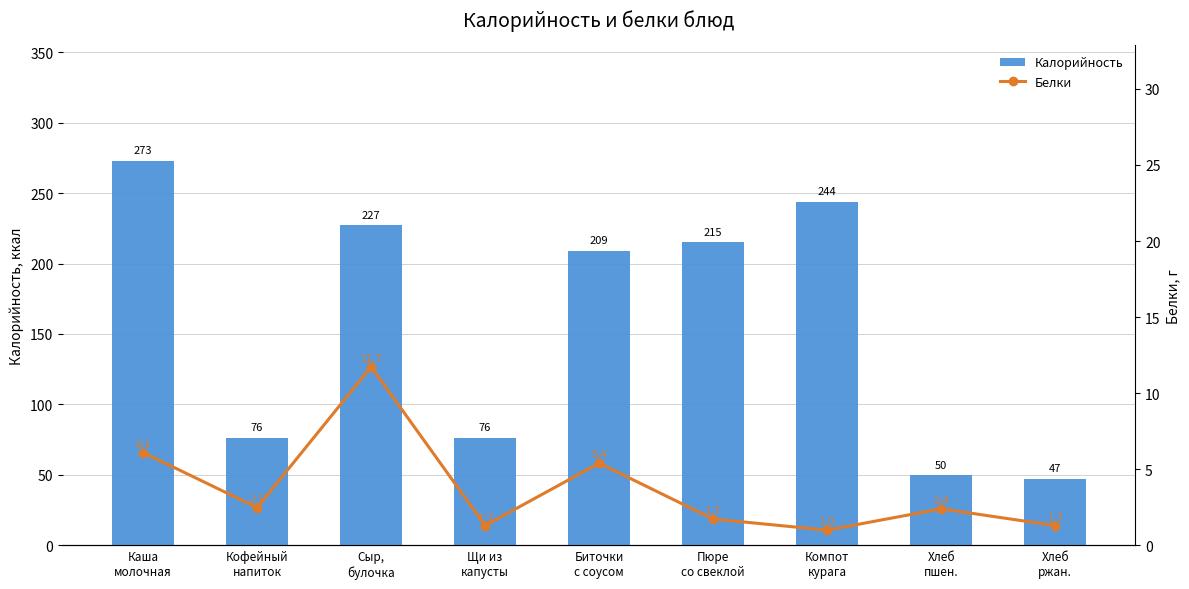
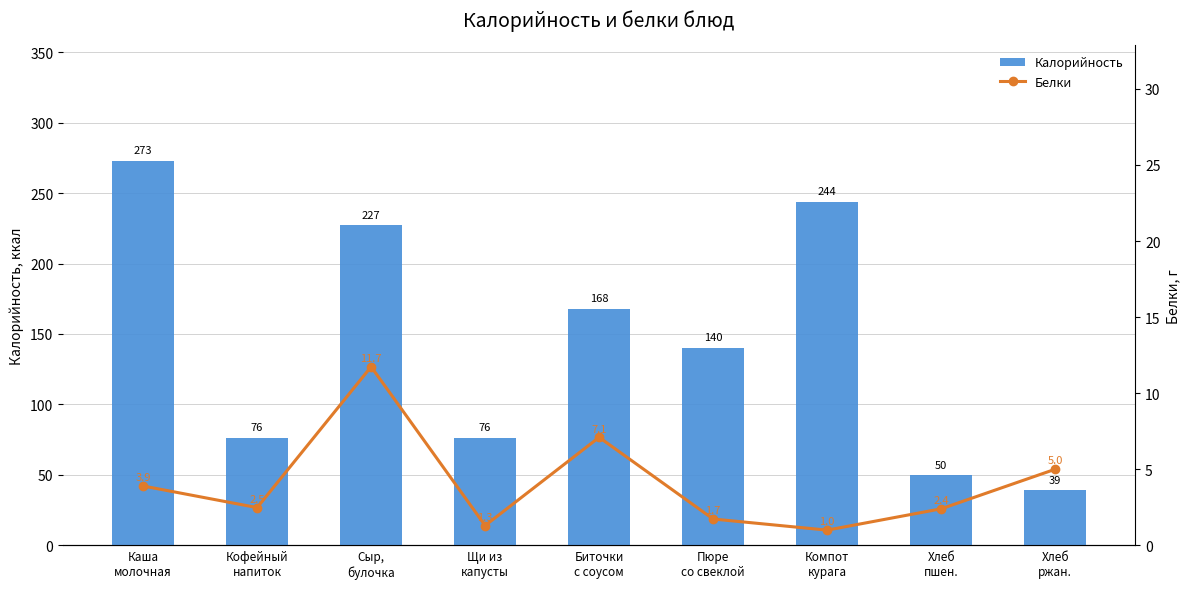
  {
    "Калорийность": {
      "Каша молочная": 273,
      "Кофейный напиток": 76,
      "Сыр, булочка": 227,
      "Щи из капусты": 76,
-     "Биточки с соусом": 209,
-     "Пюре со свеклой": 215,
+     "Биточки с соусом": 168,
+     "Пюре со свеклой": 140,
      "Компот курага": 244,
      "Хлеб пшен.": 50,
-     "Хлеб ржан.": 47
+     "Хлеб ржан.": 39
    },
    "Белки": {
-     "Каша молочная": 6.1,
+     "Каша молочная": 3.9,
      "Кофейный напиток": 2.5,
      "Сыр, булочка": 11.7,
      "Щи из капусты": 1.3,
-     "Биточки с соусом": 5.4,
+     "Биточки с соусом": 7.1,
      "Пюре со свеклой": 1.7,
      "Компот курага": 1.0,
      "Хлеб пшен.": 2.4,
-     "Хлеб ржан.": 1.3
+     "Хлеб ржан.": 5.0
    }
  }
